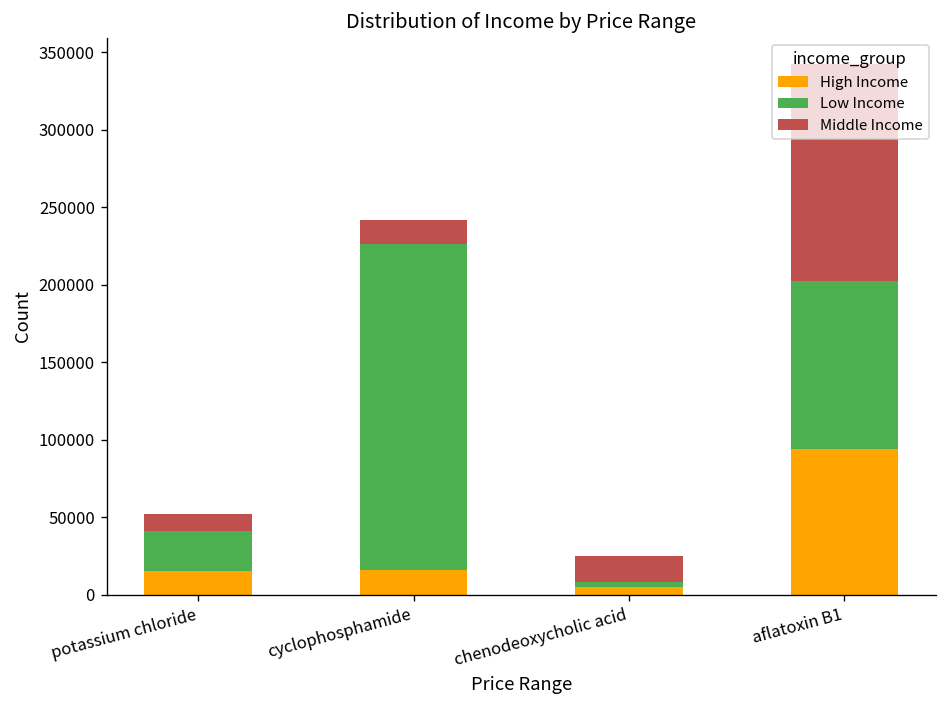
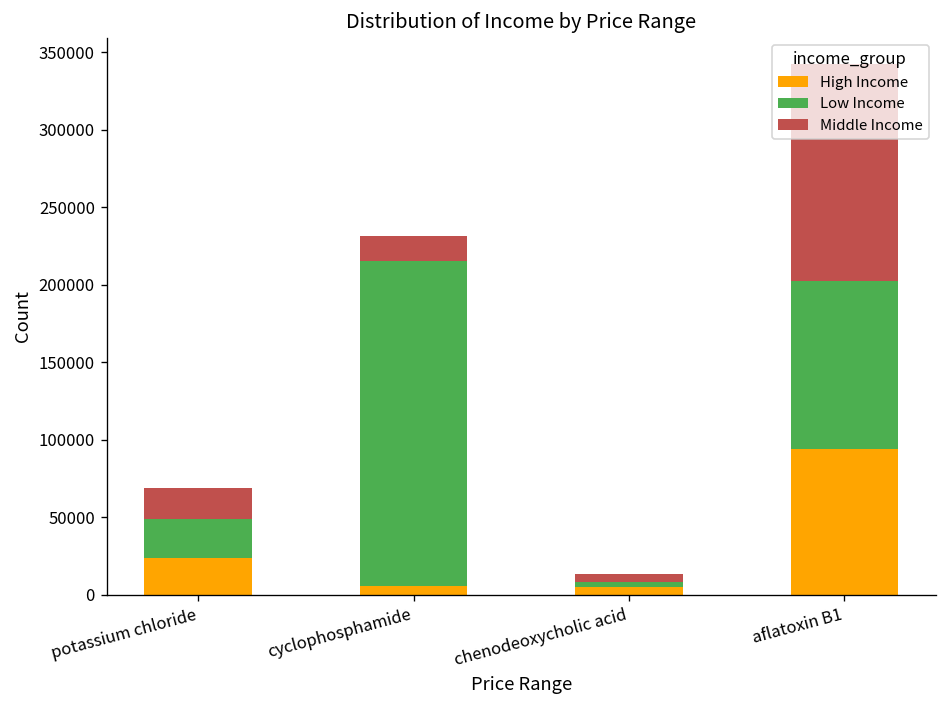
  {
    "High Income": {
-     "potassium chloride": 16000,
-     "cyclophosphamide": 16000,
+     "potassium chloride": 24000,
+     "cyclophosphamide": 6000,
      "chenodeoxycholic acid": 5000,
      "aflatoxin B1": 94000
    },
    "Low Income": {
      "potassium chloride": 25000,
      "cyclophosphamide": 210000,
      "chenodeoxycholic acid": 4000,
      "aflatoxin B1": 109000
    },
    "Middle Income": {
-     "potassium chloride": 11000,
+     "potassium chloride": 20000,
      "cyclophosphamide": 16000,
-     "chenodeoxycholic acid": 17000
+     "chenodeoxycholic acid": 5000
    }
  }
